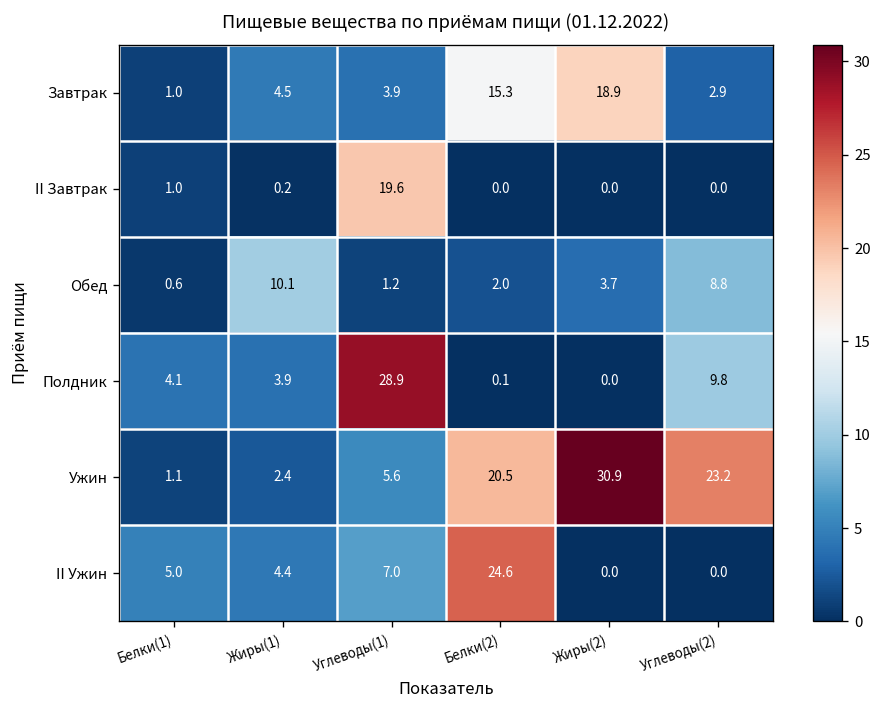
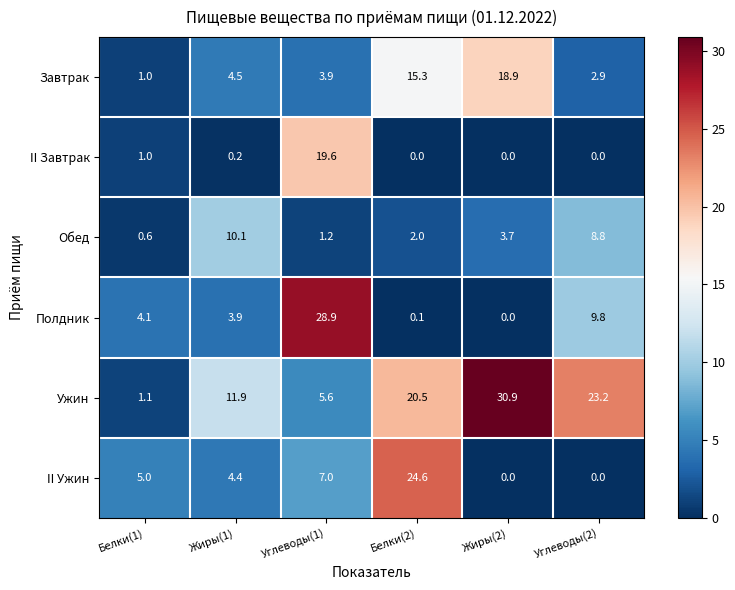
  {
    "Завтрак": {
      "Белки(1)": 1.0,
      "Жиры(1)": 4.5,
      "Углеводы(1)": 3.9,
      "Белки(2)": 15.3,
      "Жиры(2)": 18.9,
      "Углеводы(2)": 2.9
    },
    "II Завтрак": {
      "Белки(1)": 1.0,
      "Жиры(1)": 0.2,
      "Углеводы(1)": 19.6,
      "Белки(2)": 0.0,
      "Жиры(2)": 0.0,
      "Углеводы(2)": 0.0
    },
    "Обед": {
      "Белки(1)": 0.6,
      "Жиры(1)": 10.1,
      "Углеводы(1)": 1.2,
      "Белки(2)": 2.0,
      "Жиры(2)": 3.7,
      "Углеводы(2)": 8.8
    },
    "Полдник": {
      "Белки(1)": 4.1,
      "Жиры(1)": 3.9,
      "Углеводы(1)": 28.9,
      "Белки(2)": 0.1,
      "Жиры(2)": 0.0,
      "Углеводы(2)": 9.8
    },
    "Ужин": {
      "Белки(1)": 1.1,
-     "Жиры(1)": 2.4,
+     "Жиры(1)": 11.9,
      "Углеводы(1)": 5.6,
      "Белки(2)": 20.5,
      "Жиры(2)": 30.9,
      "Углеводы(2)": 23.2
    },
    "II Ужин": {
      "Белки(1)": 5.0,
      "Жиры(1)": 4.4,
      "Углеводы(1)": 7.0,
      "Белки(2)": 24.6,
      "Жиры(2)": 0.0,
      "Углеводы(2)": 0.0
    }
  }
